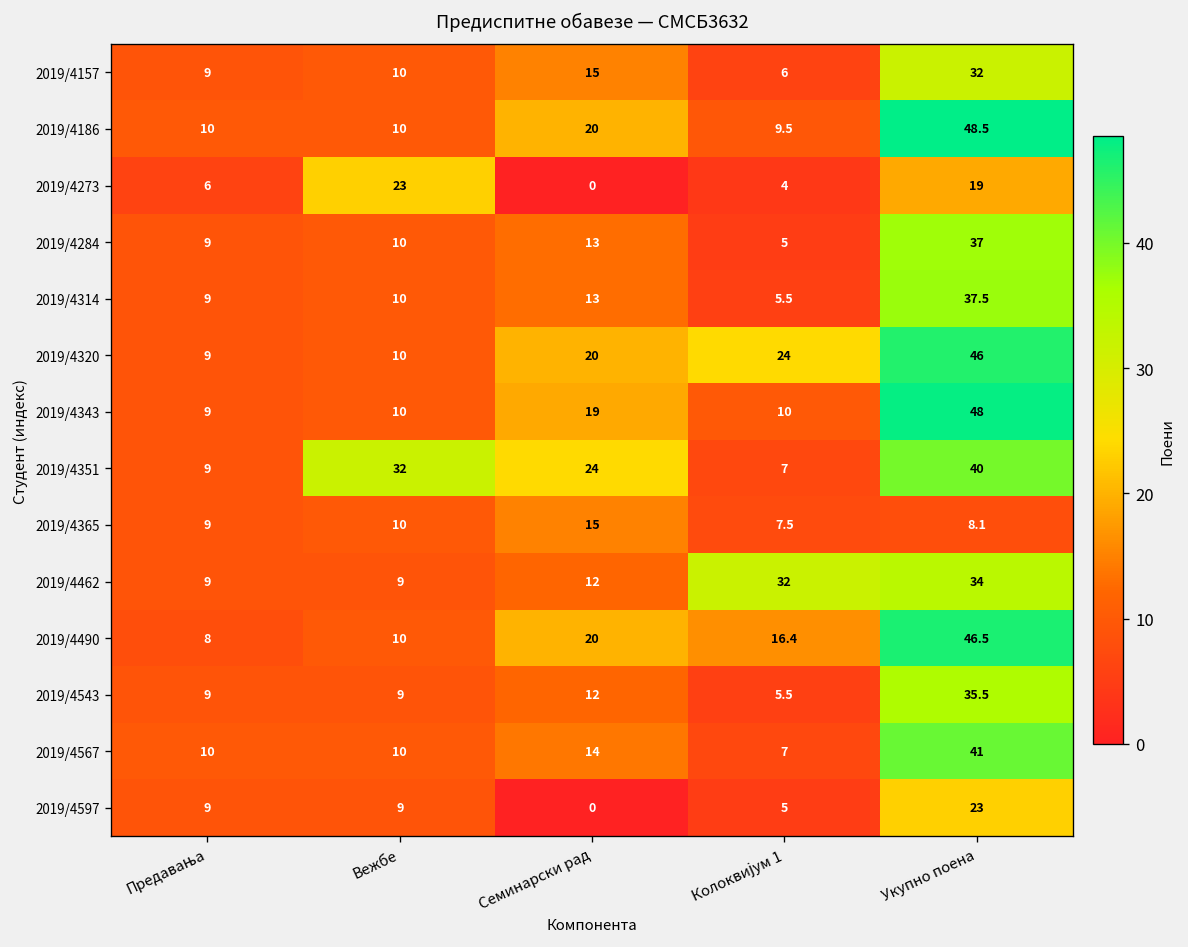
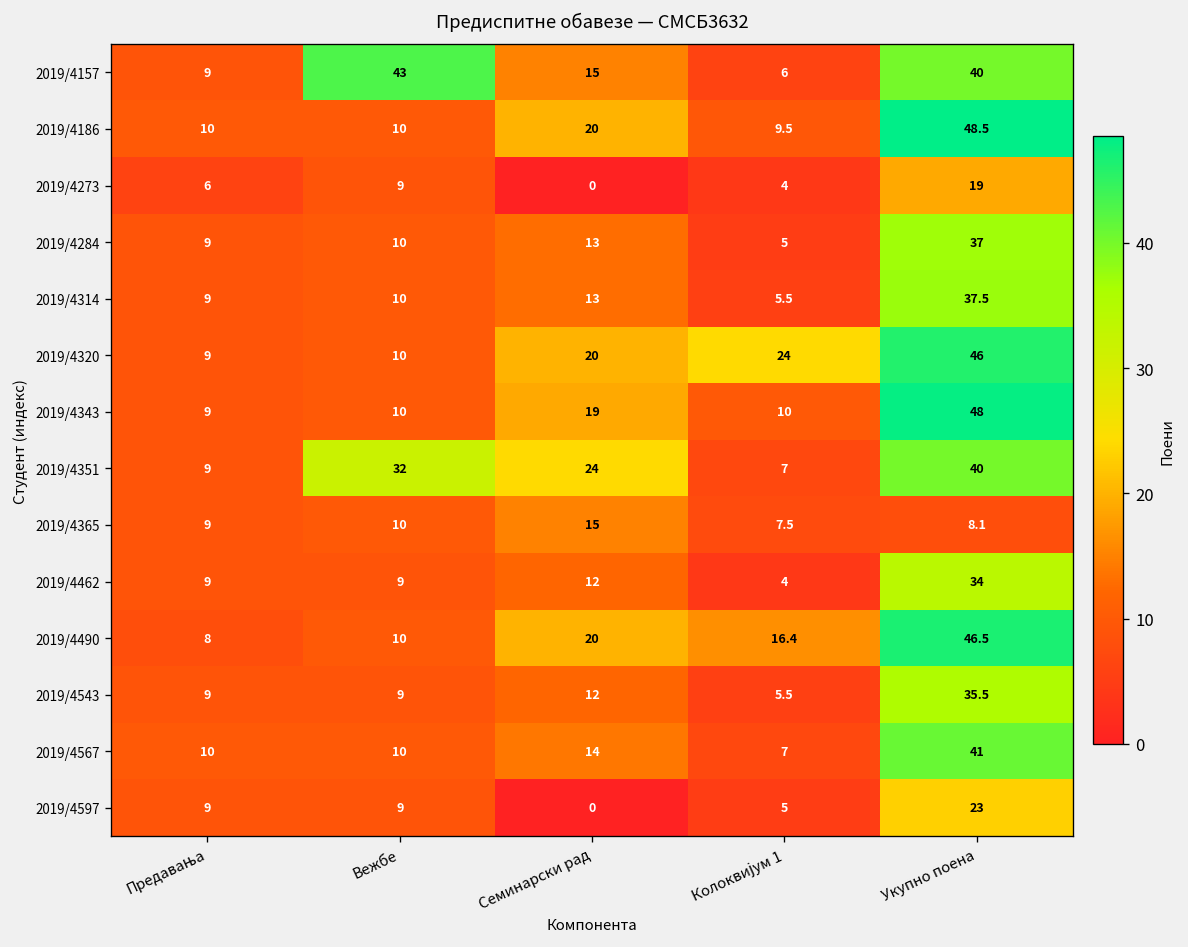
  {
    "2019/4157": {
      "Предавања": 9,
-     "Вежбе": 10,
+     "Вежбе": 43,
      "Семинарски рад": 15,
      "Колоквијум 1": 6,
-     "Укупно поена": 32
+     "Укупно поена": 40
    },
    "2019/4186": {
      "Предавања": 10,
      "Вежбе": 10,
      "Семинарски рад": 20,
      "Колоквијум 1": 9.5,
      "Укупно поена": 48.5
    },
    "2019/4273": {
      "Предавања": 6,
-     "Вежбе": 23,
+     "Вежбе": 9,
      "Семинарски рад": 0,
      "Колоквијум 1": 4,
      "Укупно поена": 19
    },
    "2019/4284": {
      "Предавања": 9,
      "Вежбе": 10,
      "Семинарски рад": 13,
      "Колоквијум 1": 5,
      "Укупно поена": 37
    },
    "2019/4314": {
      "Предавања": 9,
      "Вежбе": 10,
      "Семинарски рад": 13,
      "Колоквијум 1": 5.5,
      "Укупно поена": 37.5
    },
    "2019/4320": {
      "Предавања": 9,
      "Вежбе": 10,
      "Семинарски рад": 20,
      "Колоквијум 1": 24,
      "Укупно поена": 46
    },
    "2019/4343": {
      "Предавања": 9,
      "Вежбе": 10,
      "Семинарски рад": 19,
      "Колоквијум 1": 10,
      "Укупно поена": 48
    },
    "2019/4351": {
      "Предавања": 9,
      "Вежбе": 32,
      "Семинарски рад": 24,
      "Колоквијум 1": 7,
      "Укупно поена": 40
    },
    "2019/4365": {
      "Предавања": 9,
      "Вежбе": 10,
      "Семинарски рад": 15,
      "Колоквијум 1": 7.5,
      "Укупно поена": 8.1
    },
    "2019/4462": {
      "Предавања": 9,
      "Вежбе": 9,
      "Семинарски рад": 12,
-     "Колоквијум 1": 32,
+     "Колоквијум 1": 4,
      "Укупно поена": 34
    },
    "2019/4490": {
      "Предавања": 8,
      "Вежбе": 10,
      "Семинарски рад": 20,
      "Колоквијум 1": 16.4,
      "Укупно поена": 46.5
    },
    "2019/4543": {
      "Предавања": 9,
      "Вежбе": 9,
      "Семинарски рад": 12,
      "Колоквијум 1": 5.5,
      "Укупно поена": 35.5
    },
    "2019/4567": {
      "Предавања": 10,
      "Вежбе": 10,
      "Семинарски рад": 14,
      "Колоквијум 1": 7,
      "Укупно поена": 41
    },
    "2019/4597": {
      "Предавања": 9,
      "Вежбе": 9,
      "Семинарски рад": 0,
      "Колоквијум 1": 5,
      "Укупно поена": 23
    }
  }
